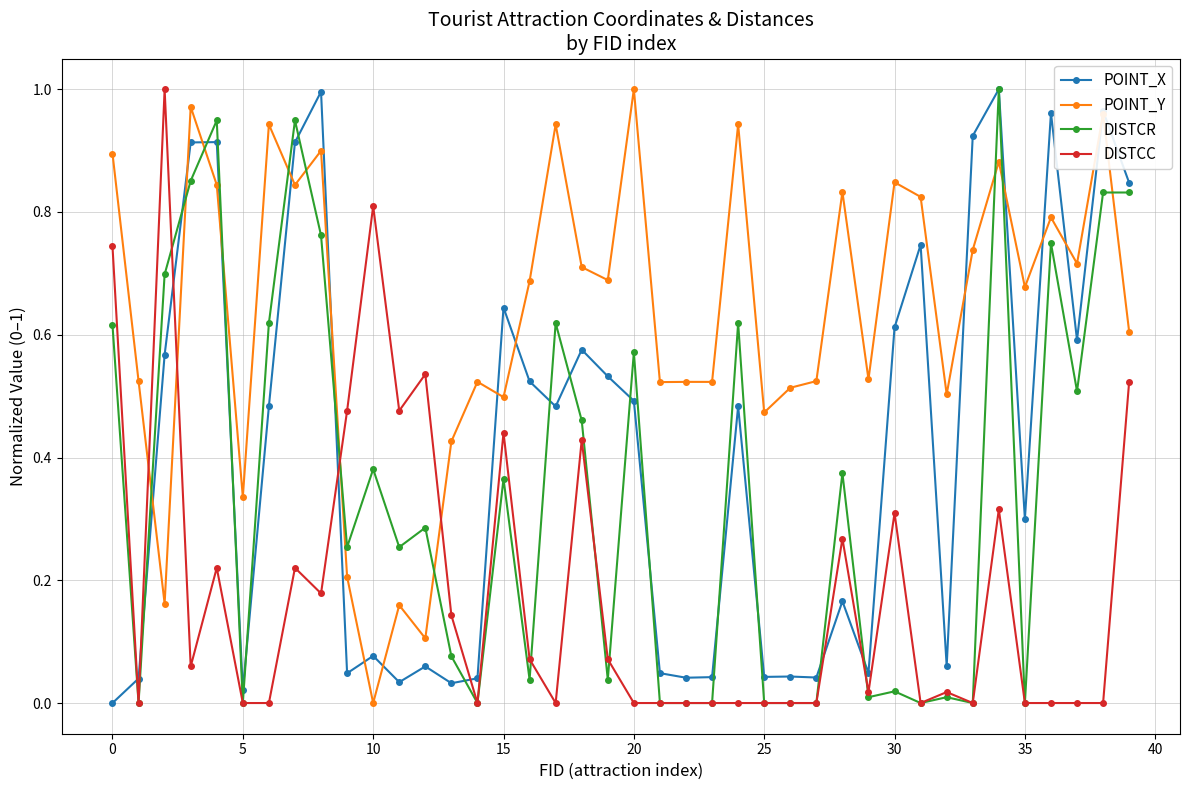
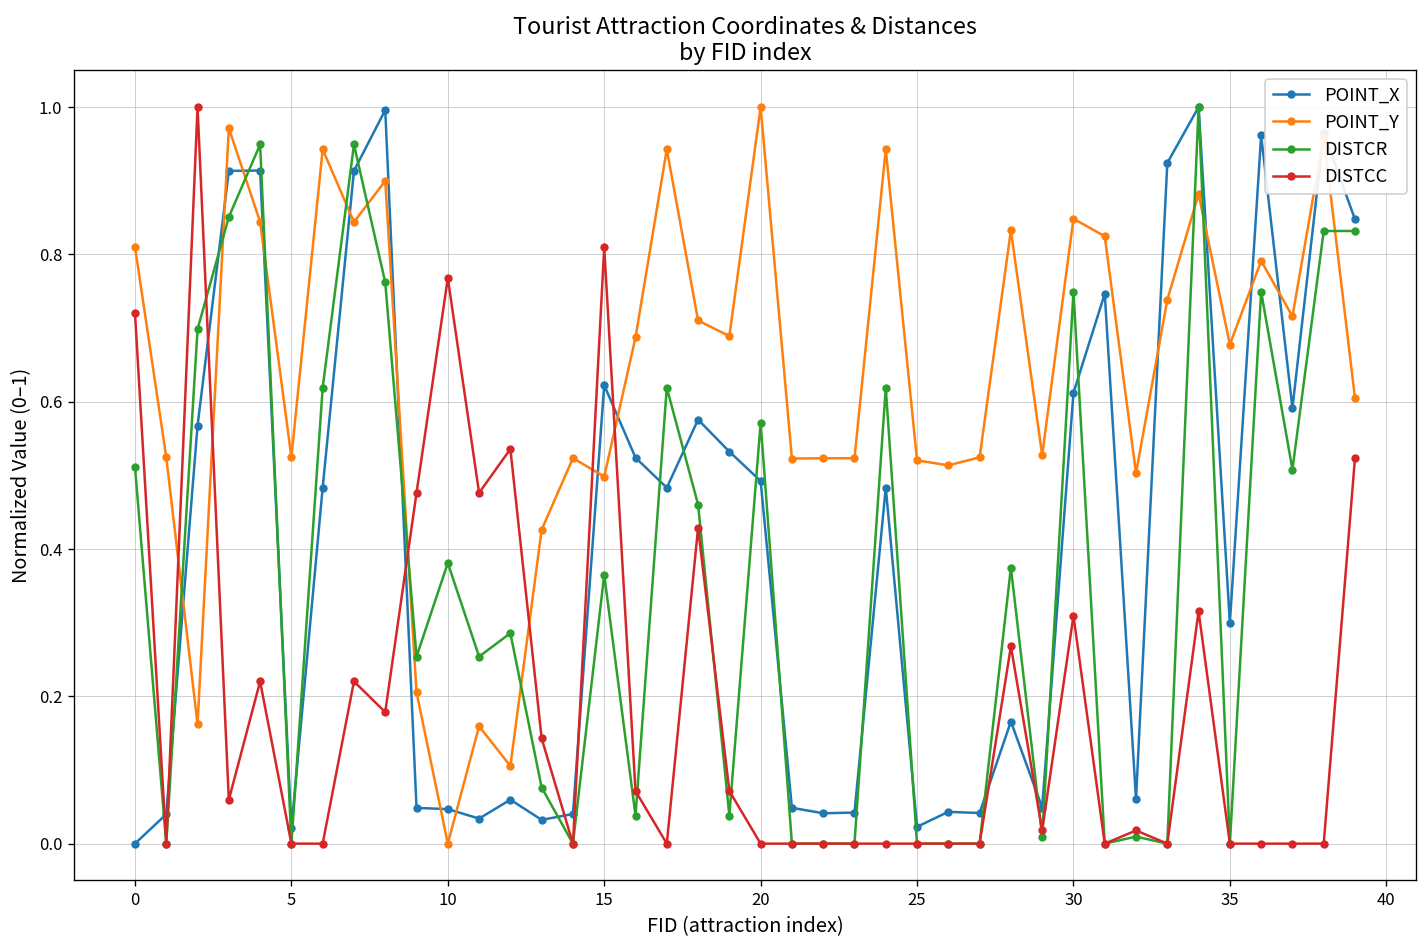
  {
    "POINT_X": {
      "0": 0.00,
      "5": 0.02,
-     "10": 0.08,
-     "15": 0.64,
+     "10": 0.05,
+     "15": 0.62,
      "20": 0.49,
-     "25": 0.04,
+     "25": 0.02,
      "30": 0.61,
      "35": 0.30
    },
    "POINT_Y": {
-     "0": 0.90,
-     "5": 0.34,
+     "0": 0.81,
+     "5": 0.52,
      "10": 0.00,
      "15": 0.50,
      "20": 1.00,
-     "25": 0.47,
+     "25": 0.52,
      "30": 0.85,
      "35": 0.68
    },
    "DISTCR": {
-     "0": 0.62,
+     "0": 0.51,
      "10": 0.38,
      "15": 0.37,
      "20": 0.57,
-     "30": 0.02
+     "30": 0.75
    },
    "DISTCC": {
-     "0": 0.74,
-     "10": 0.81,
-     "15": 0.44,
+     "0": 0.72,
+     "10": 0.77,
+     "15": 0.81,
      "20": 0.00,
      "30": 0.31
    }
  }
